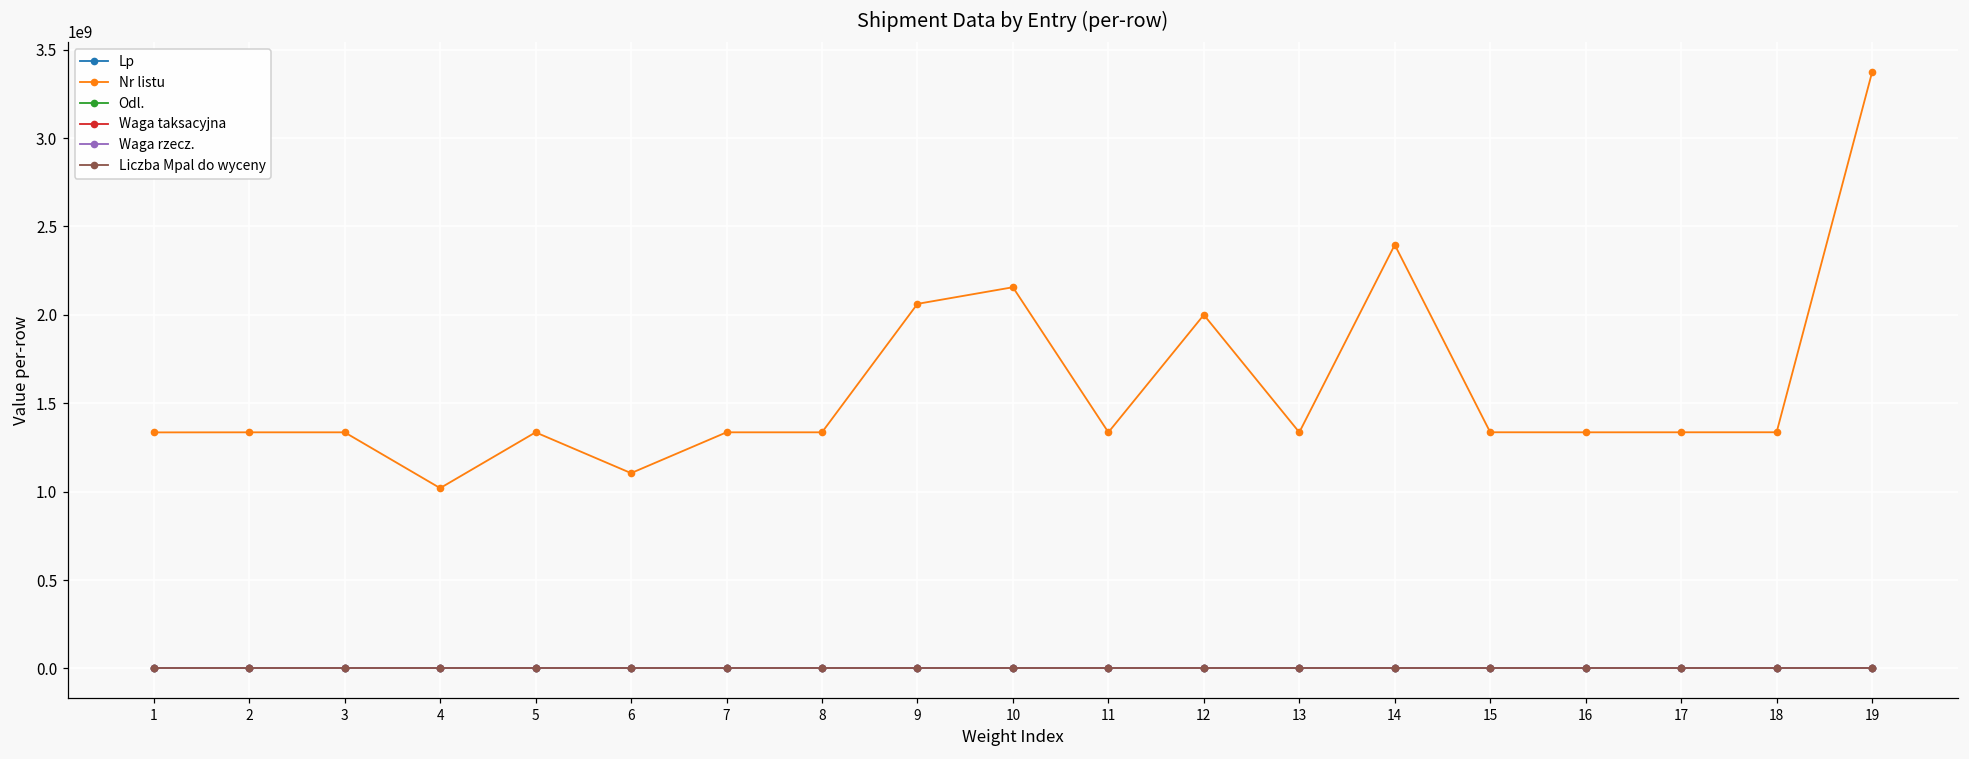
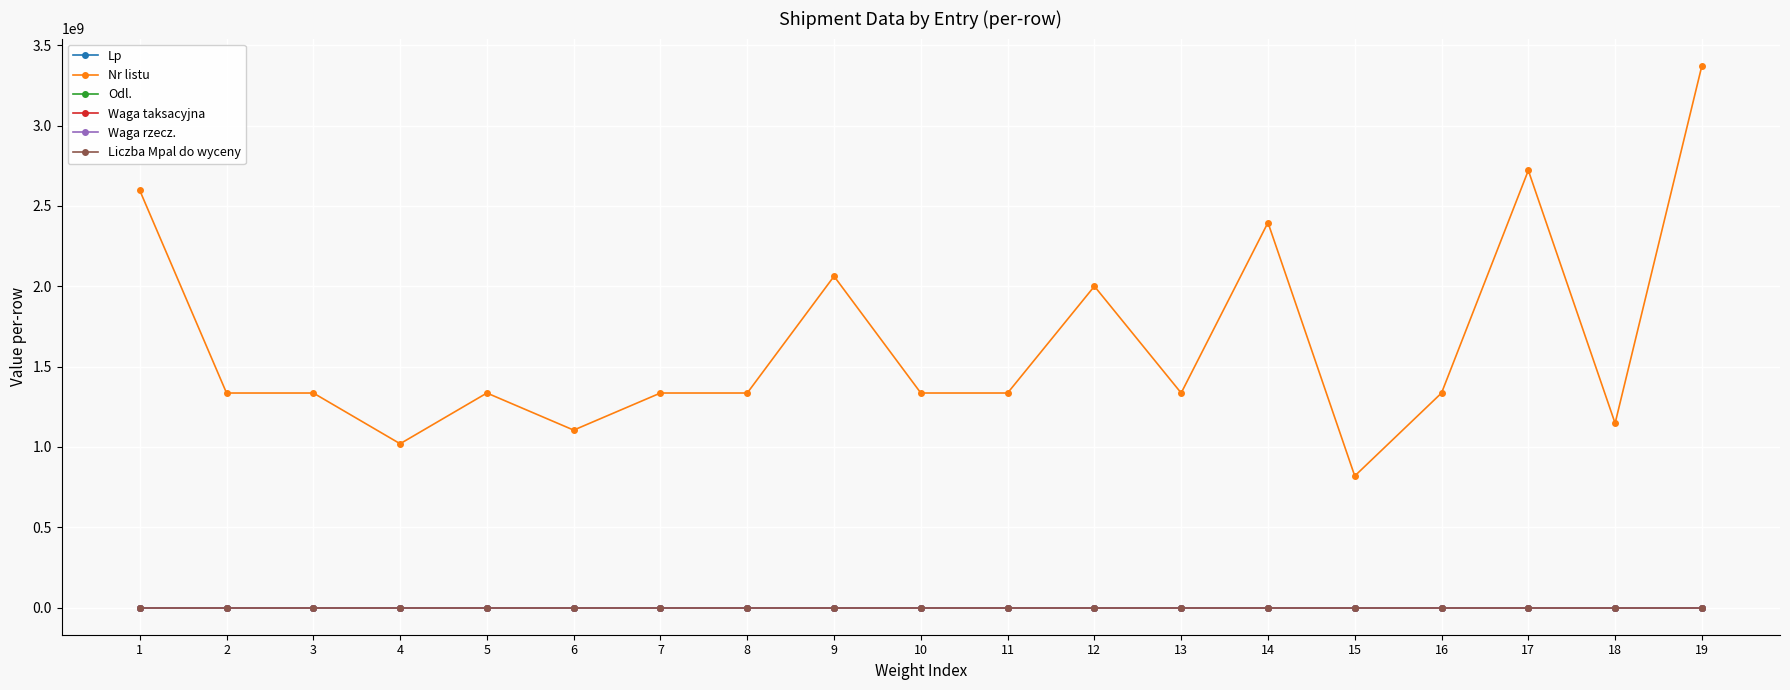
  {
    "Liczba Mpal do wyceny": {
      "1": 0,
      "2": 0,
      "3": 0,
      "4": 0,
      "5": 0,
      "6": 0,
      "7": 0,
      "8": 0,
      "9": 0,
      "10": 0,
      "11": 0,
      "12": 0,
      "13": 0,
      "14": 0,
      "15": 0,
      "16": 0,
      "17": 0,
      "18": 0,
      "19": 0
    },
    "Nr listu": {
-     "1": 1340000000,
+     "1": 2600000000,
      "2": 1340000000,
      "3": 1340000000,
      "4": 1020000000,
      "5": 1340000000,
      "6": 1100000000,
      "7": 1340000000,
      "8": 1340000000,
      "9": 2060000000,
-     "10": 2160000000,
+     "10": 1340000000,
      "11": 1340000000,
      "12": 2000000000,
      "13": 1340000000,
      "14": 2400000000,
-     "15": 1340000000,
+     "15": 820000000,
      "16": 1340000000,
-     "17": 1340000000,
-     "18": 1340000000,
+     "17": 2720000000,
+     "18": 1150000000,
      "19": 3370000000
    }
  }
